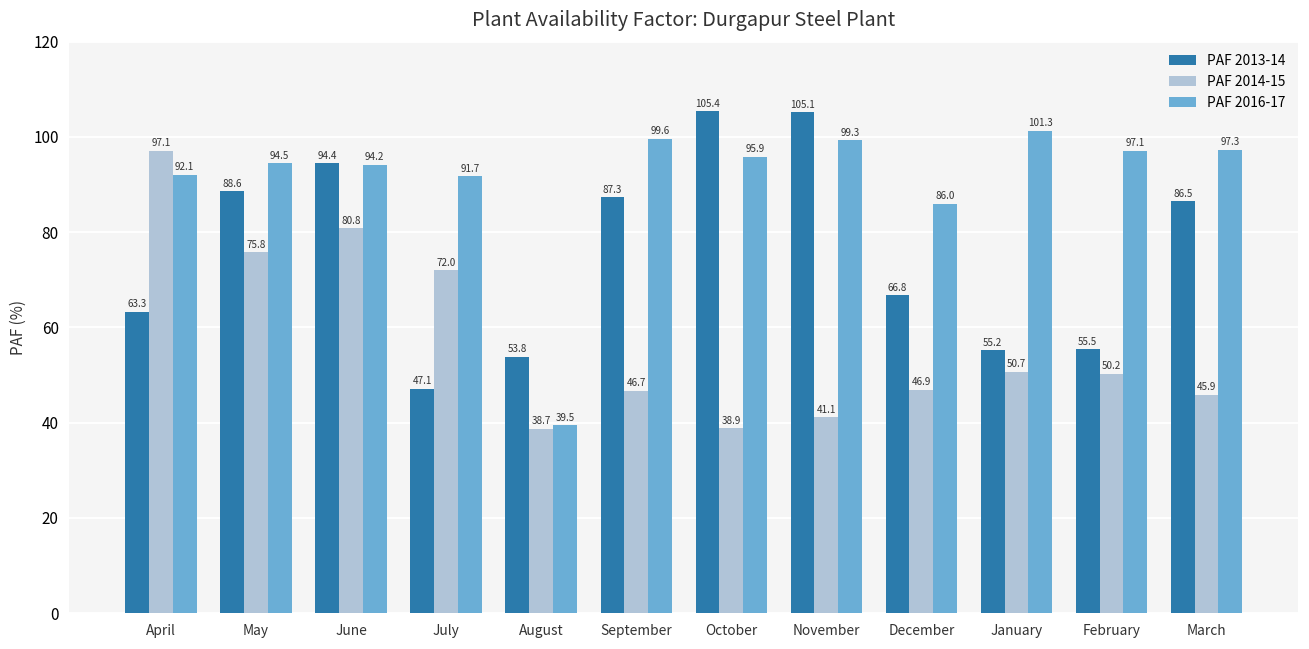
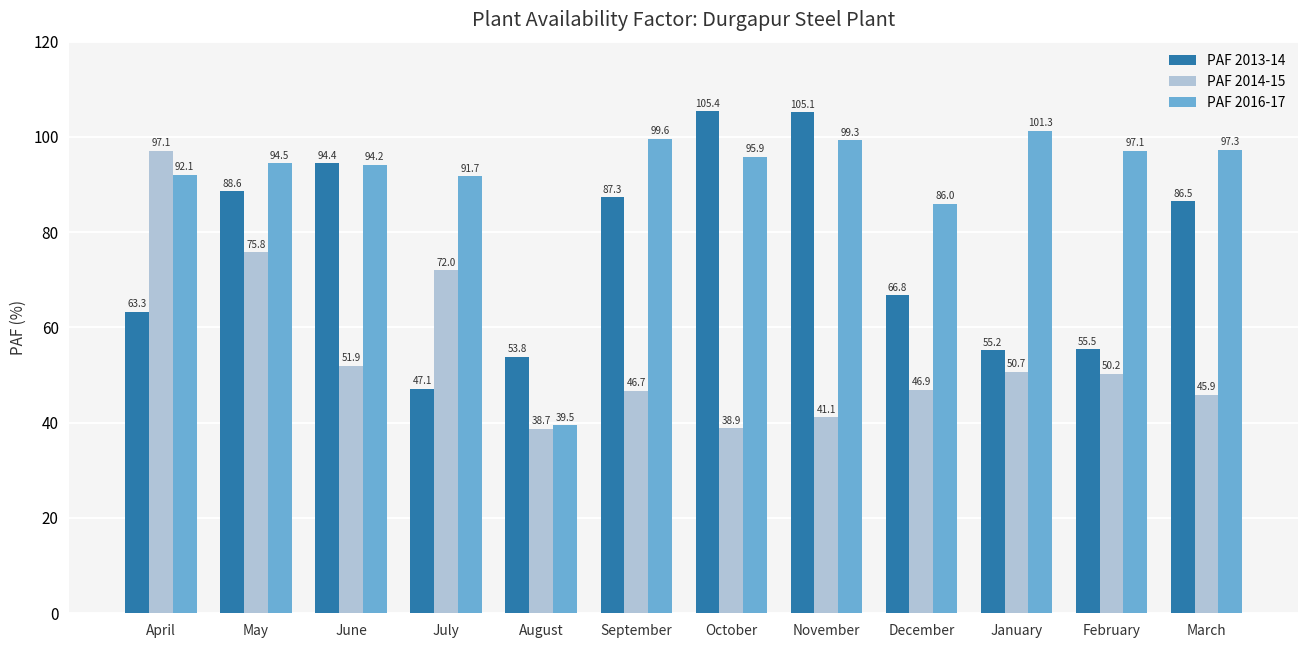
  {
    "PAF 2013-14": {
      "April": 63.3,
      "May": 88.6,
      "June": 94.4,
      "July": 47.1,
      "August": 53.8,
      "September": 87.3,
      "October": 105.4,
      "November": 105.1,
      "December": 66.8,
      "January": 55.2,
      "February": 55.5,
      "March": 86.5
    },
    "PAF 2014-15": {
      "April": 97.1,
      "May": 75.8,
-     "June": 80.8,
+     "June": 51.9,
      "July": 72.0,
      "August": 38.7,
      "September": 46.7,
      "October": 38.9,
      "November": 41.1,
      "December": 46.9,
      "January": 50.7,
      "February": 50.2,
      "March": 45.9
    },
    "PAF 2016-17": {
      "April": 92.1,
      "May": 94.5,
      "June": 94.2,
      "July": 91.7,
      "August": 39.5,
      "September": 99.6,
      "October": 95.9,
      "November": 99.3,
      "December": 86.0,
      "January": 101.3,
      "February": 97.1,
      "March": 97.3
    }
  }
